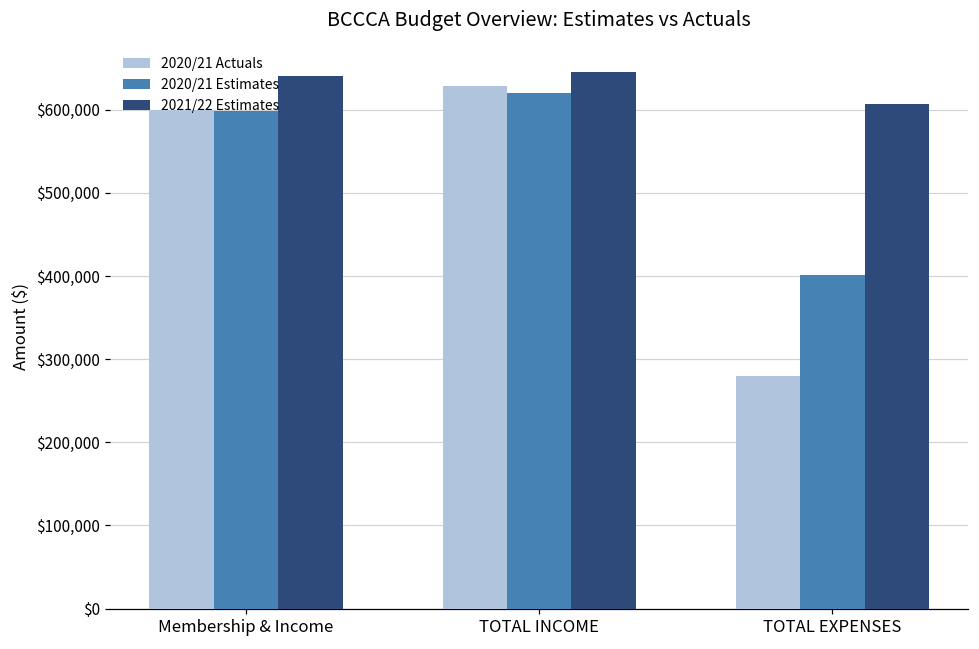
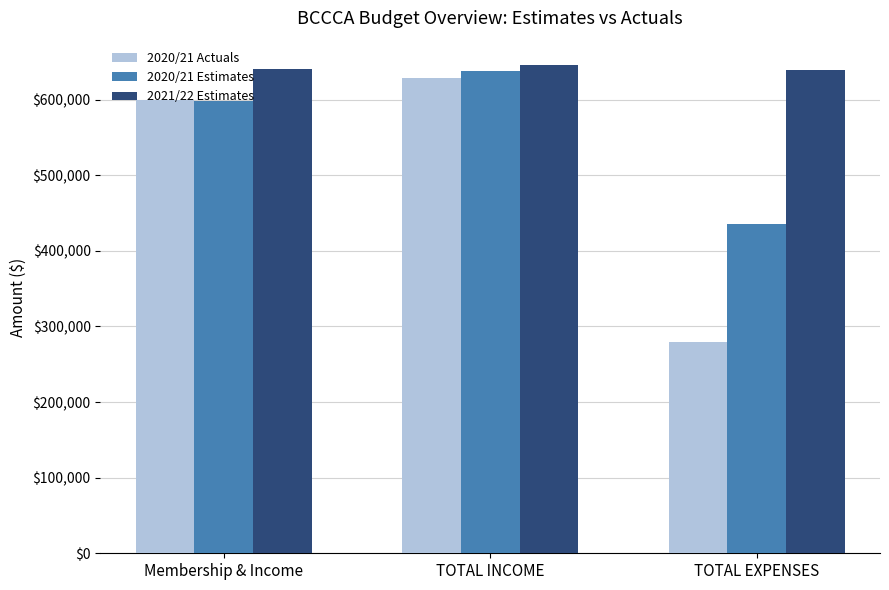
  {
    "2020/21 Actuals": {
      "Membership & Income": "$600,000",
      "TOTAL INCOME": "$630,000",
      "TOTAL EXPENSES": "$280,000"
    },
    "2020/21 Estimates": {
      "Membership & Income": "$600,000",
-     "TOTAL INCOME": "$620,000",
-     "TOTAL EXPENSES": "$400,000"
+     "TOTAL INCOME": "$640,000",
+     "TOTAL EXPENSES": "$440,000"
    },
    "2021/22 Estimates": {
      "Membership & Income": "$640,000",
      "TOTAL INCOME": "$650,000",
-     "TOTAL EXPENSES": "$610,000"
+     "TOTAL EXPENSES": "$640,000"
    }
  }
